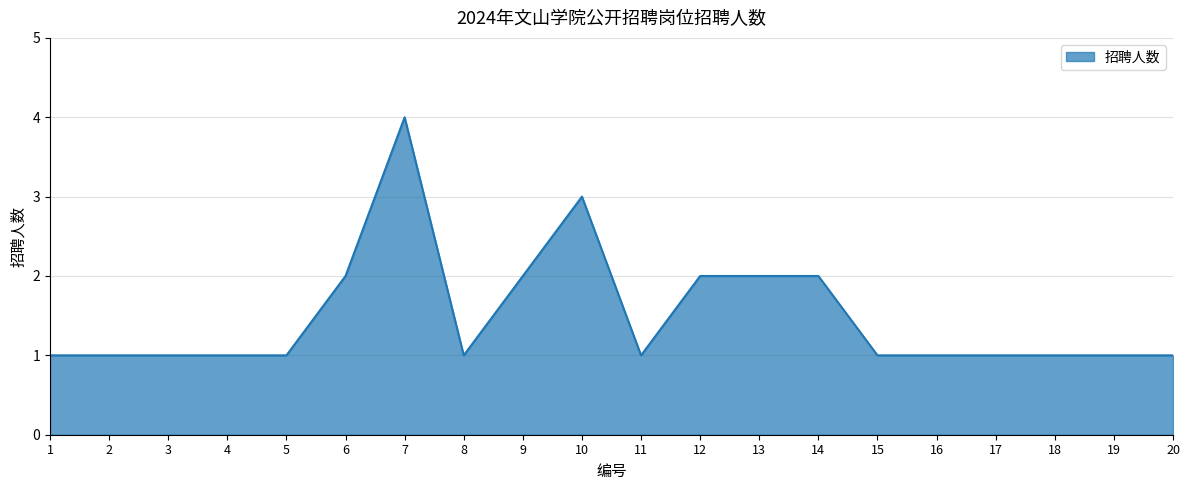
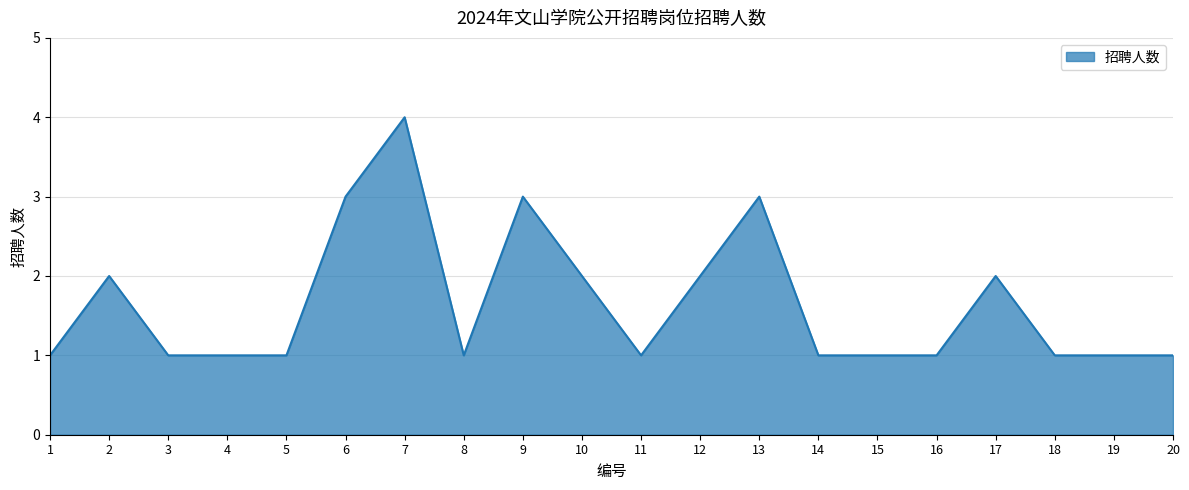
  {
    "1": 1,
-   "2": 1,
+   "2": 2,
    "3": 1,
    "4": 1,
    "5": 1,
-   "6": 2,
+   "6": 3,
    "7": 4,
    "8": 1,
-   "9": 2,
-   "10": 3,
+   "9": 3,
+   "10": 2,
    "11": 1,
    "12": 2,
-   "13": 2,
-   "14": 2,
+   "13": 3,
+   "14": 1,
    "15": 1,
    "16": 1,
-   "17": 1,
+   "17": 2,
    "18": 1,
    "19": 1,
    "20": 1
  }
